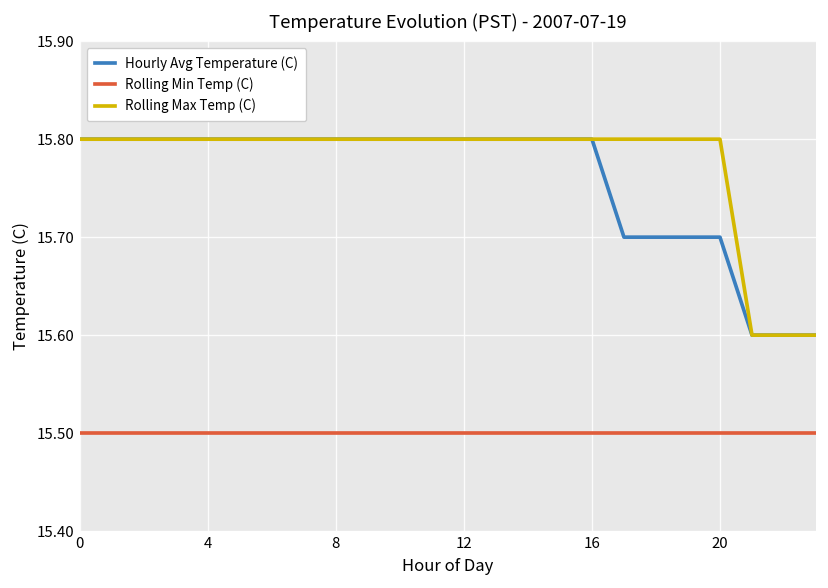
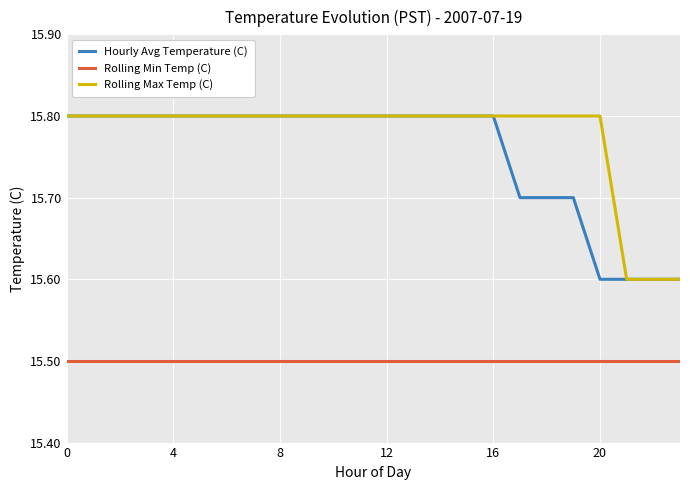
  {
    "Hourly Avg Temperature (C)": {
-     "20": 15.7
+     "20": 15.6
    },
    "Rolling Min Temp (C)": {
      "0": 15.5,
      "4": 15.5,
      "8": 15.5,
      "12": 15.5,
      "16": 15.5,
      "20": 15.5
    },
    "Rolling Max Temp (C)": {
      "20": 15.8
    }
  }
